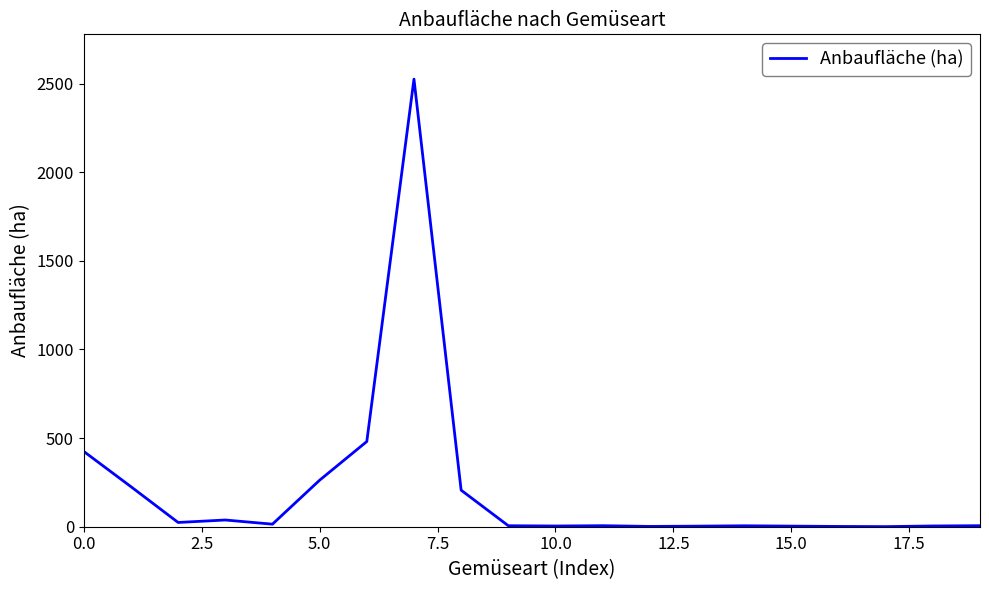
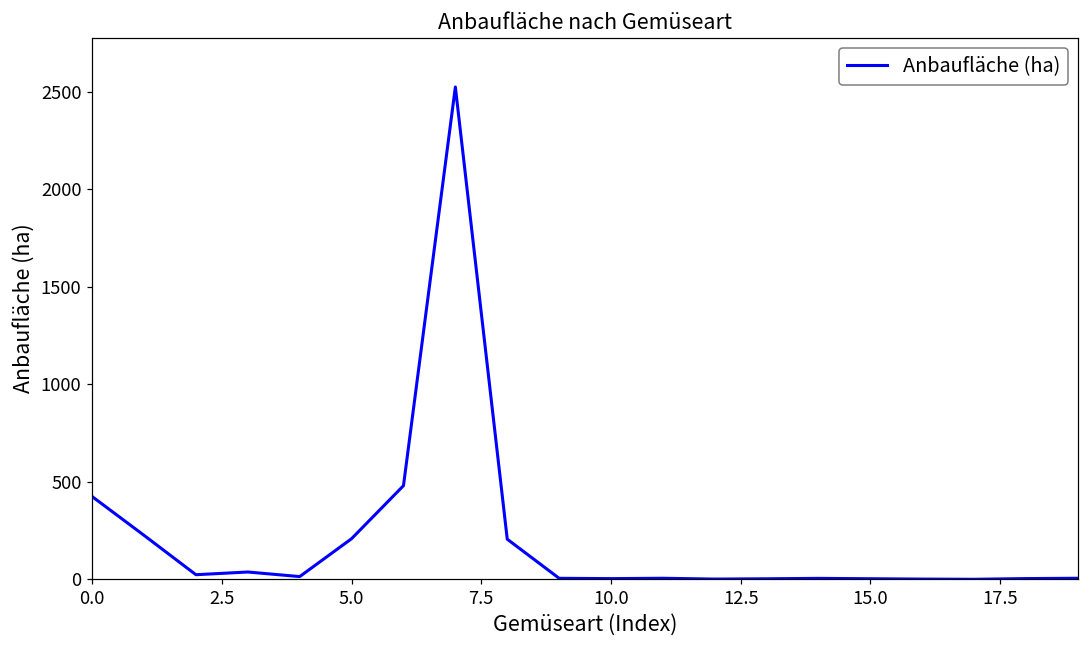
  {
    "0.0": 420,
-   "5.0": 260,
+   "5.0": 210,
    "10.0": 0,
    "15.0": 0
  }
